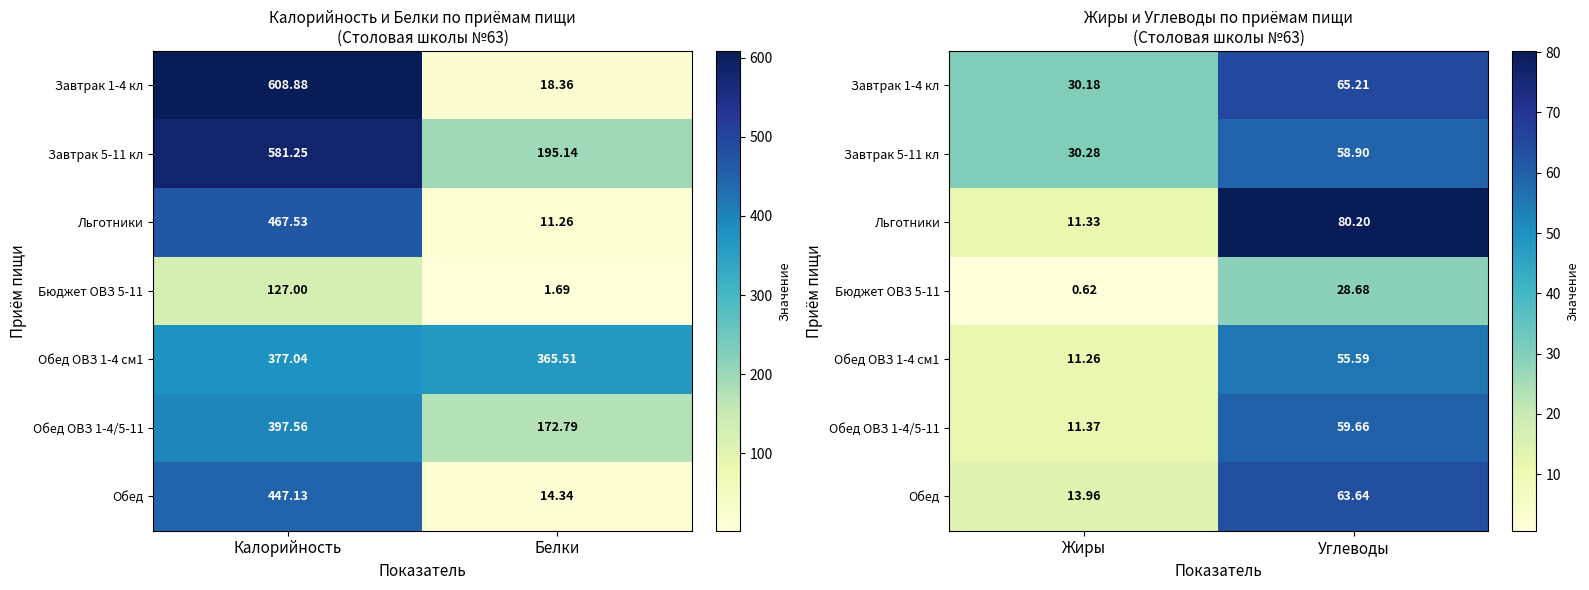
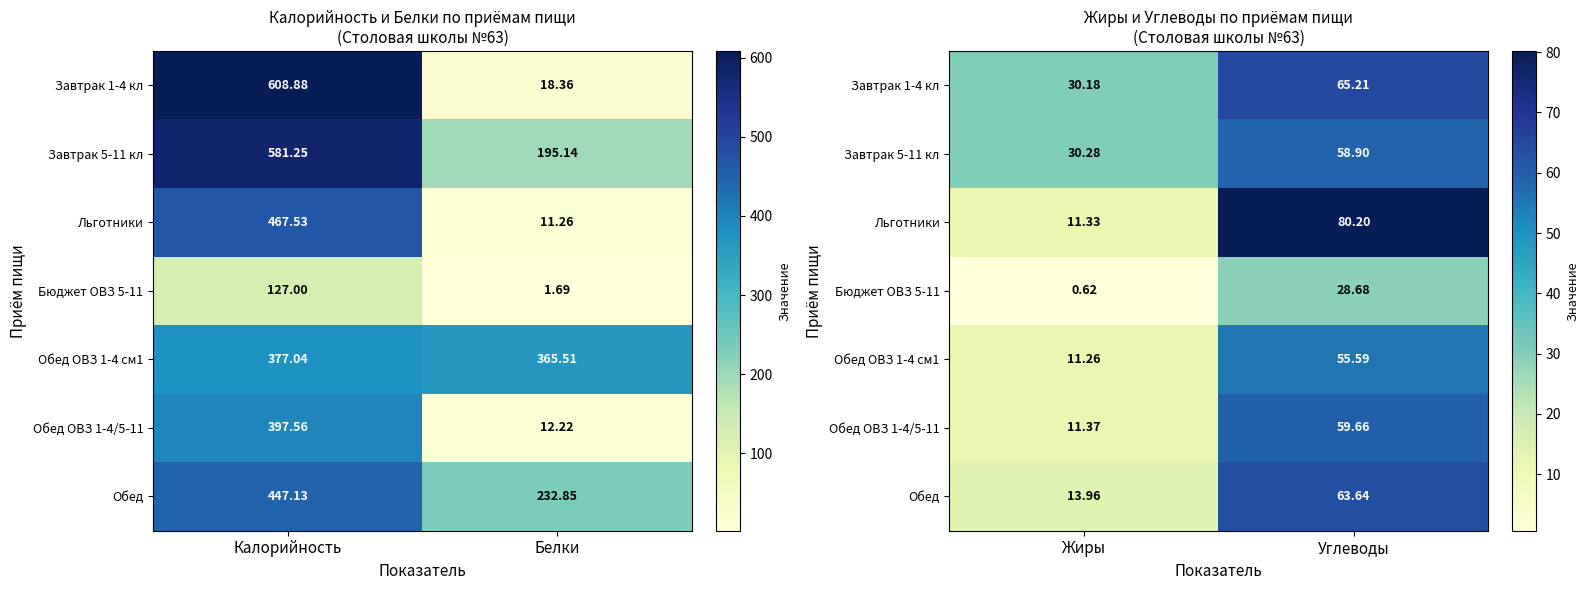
  {
    "Калорийность и Белки по приёмам пищи (Столовая школы №63)": {
      "Завтрак 1-4 кл": {
        "Калорийность": 608.88,
        "Белки": 18.36
      },
      "Завтрак 5-11 кл": {
        "Калорийность": 581.25,
        "Белки": 195.14
      },
      "Льготники": {
        "Калорийность": 467.53,
        "Белки": 11.26
      },
      "Бюджет ОВЗ 5-11": {
        "Калорийность": 127.00,
        "Белки": 1.69
      },
      "Обед ОВЗ 1-4 см1": {
        "Калорийность": 377.04,
        "Белки": 365.51
      },
      "Обед ОВЗ 1-4/5-11": {
        "Калорийность": 397.56,
-       "Белки": 172.79
+       "Белки": 12.22
      },
      "Обед": {
        "Калорийность": 447.13,
-       "Белки": 14.34
+       "Белки": 232.85
      }
    },
    "Жиры и Углеводы по приёмам пищи (Столовая школы №63)": {
      "Завтрак 1-4 кл": {
        "Жиры": 30.18,
        "Углеводы": 65.21
      },
      "Завтрак 5-11 кл": {
        "Жиры": 30.28,
        "Углеводы": 58.90
      },
      "Льготники": {
        "Жиры": 11.33,
        "Углеводы": 80.20
      },
      "Бюджет ОВЗ 5-11": {
        "Жиры": 0.62,
        "Углеводы": 28.68
      },
      "Обед ОВЗ 1-4 см1": {
        "Жиры": 11.26,
        "Углеводы": 55.59
      },
      "Обед ОВЗ 1-4/5-11": {
        "Жиры": 11.37,
        "Углеводы": 59.66
      },
      "Обед": {
        "Жиры": 13.96,
        "Углеводы": 63.64
      }
    }
  }
